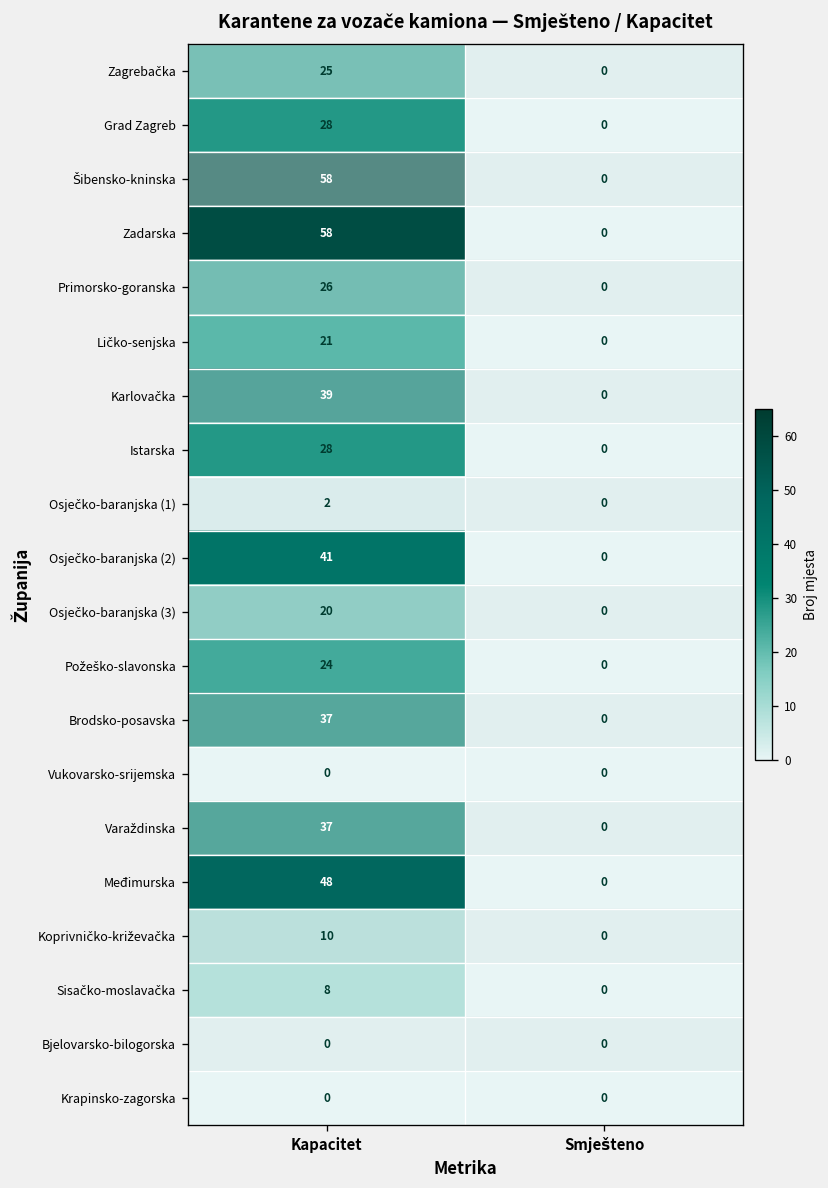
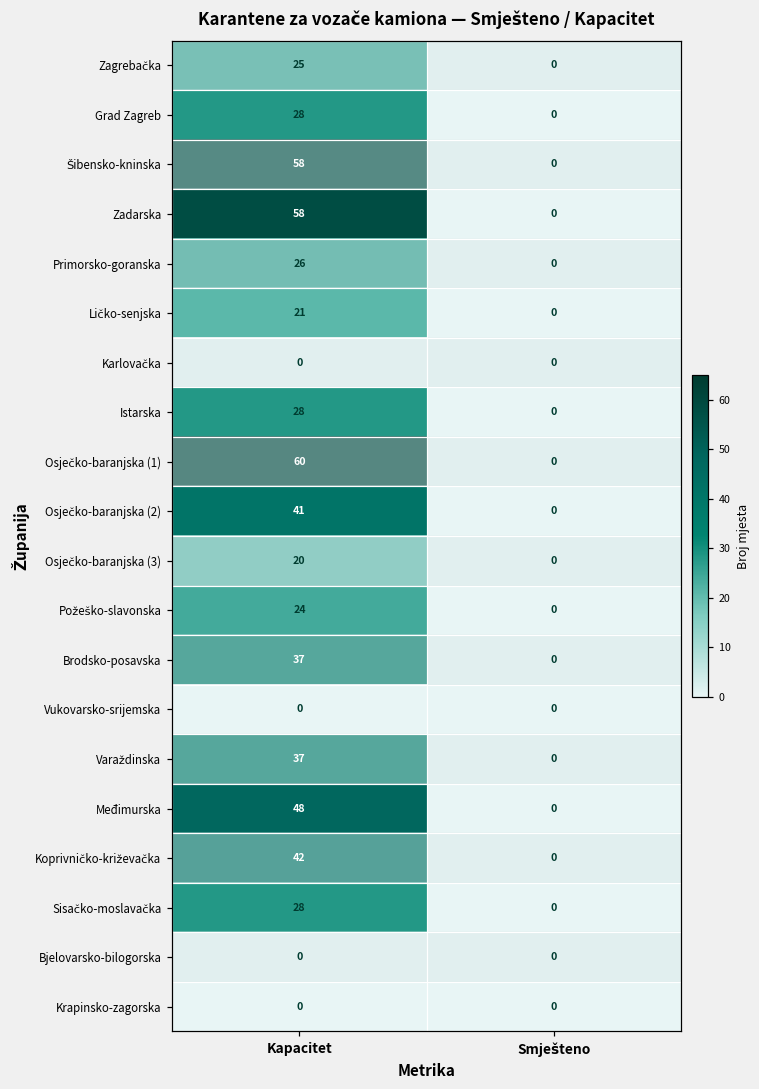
  {
    "Zagrebačka": {
      "Kapacitet": 25,
      "Smješteno": 0
    },
    "Grad Zagreb": {
      "Kapacitet": 28,
      "Smješteno": 0
    },
    "Šibensko-kninska": {
      "Kapacitet": 58,
      "Smješteno": 0
    },
    "Zadarska": {
      "Kapacitet": 58,
      "Smješteno": 0
    },
    "Primorsko-goranska": {
      "Kapacitet": 26,
      "Smješteno": 0
    },
    "Ličko-senjska": {
      "Kapacitet": 21,
      "Smješteno": 0
    },
    "Karlovačka": {
-     "Kapacitet": 39,
+     "Kapacitet": 0,
      "Smješteno": 0
    },
    "Istarska": {
      "Kapacitet": 28,
      "Smješteno": 0
    },
    "Osječko-baranjska (1)": {
-     "Kapacitet": 2,
+     "Kapacitet": 60,
      "Smješteno": 0
    },
    "Osječko-baranjska (2)": {
      "Kapacitet": 41,
      "Smješteno": 0
    },
    "Osječko-baranjska (3)": {
      "Kapacitet": 20,
      "Smješteno": 0
    },
    "Požeško-slavonska": {
      "Kapacitet": 24,
      "Smješteno": 0
    },
    "Brodsko-posavska": {
      "Kapacitet": 37,
      "Smješteno": 0
    },
    "Vukovarsko-srijemska": {
      "Kapacitet": 0,
      "Smješteno": 0
    },
    "Varaždinska": {
      "Kapacitet": 37,
      "Smješteno": 0
    },
    "Međimurska": {
      "Kapacitet": 48,
      "Smješteno": 0
    },
    "Koprivničko-križevačka": {
-     "Kapacitet": 10,
+     "Kapacitet": 42,
      "Smješteno": 0
    },
    "Sisačko-moslavačka": {
-     "Kapacitet": 8,
+     "Kapacitet": 28,
      "Smješteno": 0
    },
    "Bjelovarsko-bilogorska": {
      "Kapacitet": 0,
      "Smješteno": 0
    },
    "Krapinsko-zagorska": {
      "Kapacitet": 0,
      "Smješteno": 0
    }
  }
